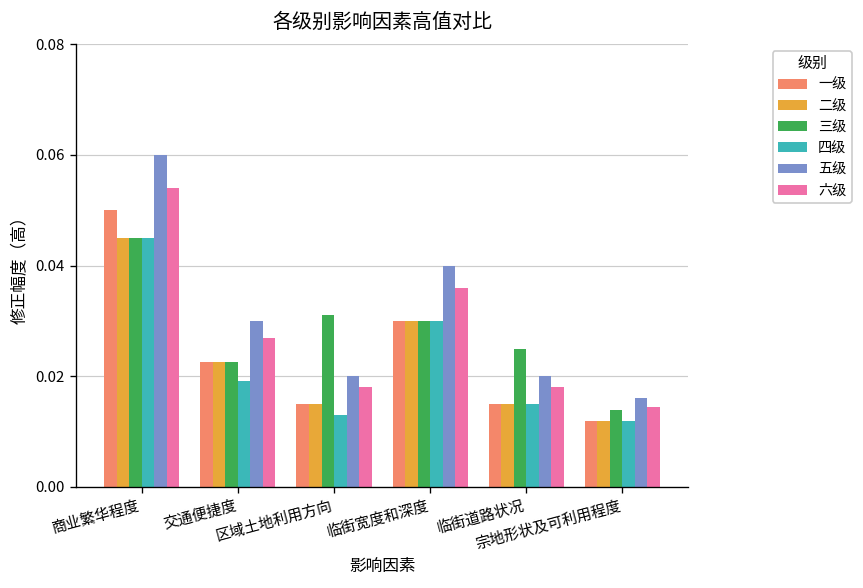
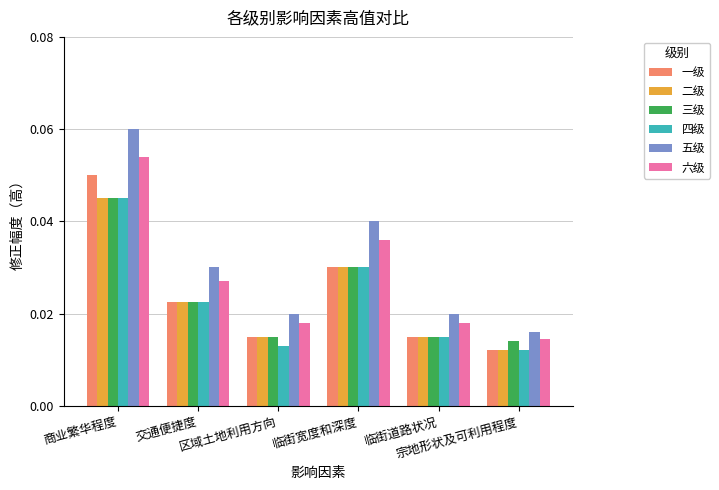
  {
    "一级": {
      "商业繁华程度": 0.050,
      "交通便捷度": 0.023,
      "区域土地利用方向": 0.015,
      "临街宽度和深度": 0.030,
      "临街道路状况": 0.015,
      "宗地形状及可利用程度": 0.012
    },
    "二级": {
      "商业繁华程度": 0.045,
      "交通便捷度": 0.023,
      "区域土地利用方向": 0.015,
      "临街宽度和深度": 0.030,
      "临街道路状况": 0.015,
      "宗地形状及可利用程度": 0.012
    },
    "三级": {
      "商业繁华程度": 0.045,
      "交通便捷度": 0.023,
-     "区域土地利用方向": 0.031,
+     "区域土地利用方向": 0.015,
      "临街宽度和深度": 0.030,
-     "临街道路状况": 0.025,
+     "临街道路状况": 0.015,
      "宗地形状及可利用程度": 0.014
    },
    "四级": {
      "商业繁华程度": 0.045,
-     "交通便捷度": 0.019,
+     "交通便捷度": 0.023,
      "区域土地利用方向": 0.013,
      "临街宽度和深度": 0.030,
      "临街道路状况": 0.015,
      "宗地形状及可利用程度": 0.012
    },
    "五级": {
      "商业繁华程度": 0.060,
      "交通便捷度": 0.030,
      "区域土地利用方向": 0.020,
      "临街宽度和深度": 0.040,
      "临街道路状况": 0.020,
      "宗地形状及可利用程度": 0.016
    },
    "六级": {
      "商业繁华程度": 0.054,
      "交通便捷度": 0.027,
      "区域土地利用方向": 0.018,
      "临街宽度和深度": 0.036,
      "临街道路状况": 0.018,
      "宗地形状及可利用程度": 0.014
    }
  }
